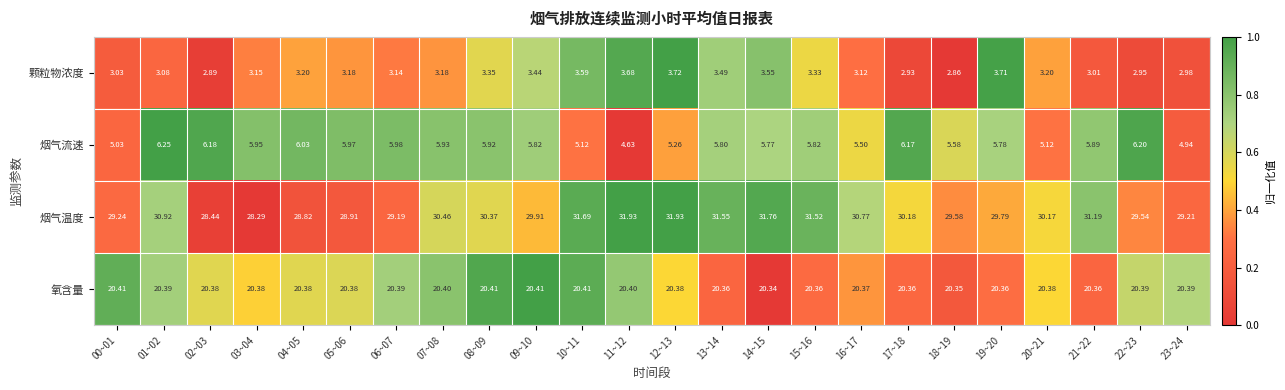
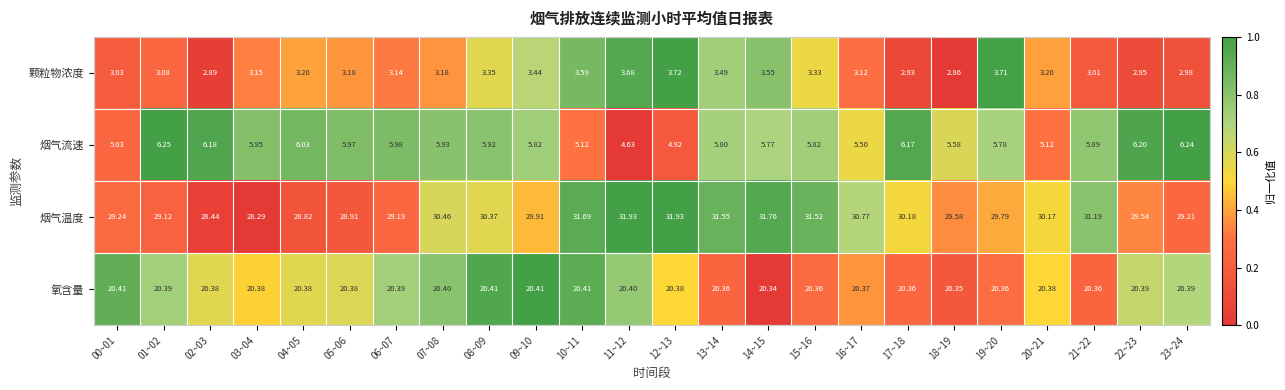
  {
    "颗粒物浓度": {
      "00~01": 3.03,
      "01~02": 3.08,
      "02~03": 2.89,
      "03~04": 3.15,
      "04~05": 3.20,
      "05~06": 3.18,
      "06~07": 3.14,
      "07~08": 3.18,
      "08~09": 3.35,
      "09~10": 3.44,
      "10~11": 3.59,
      "11~12": 3.68,
      "12~13": 3.72,
      "13~14": 3.49,
      "14~15": 3.55,
      "15~16": 3.33,
      "16~17": 3.12,
      "17~18": 2.93,
      "18~19": 2.86,
      "19~20": 3.71,
      "20~21": 3.20,
      "21~22": 3.01,
      "22~23": 2.95,
      "23~24": 2.98
    },
    "烟气流速": {
      "00~01": 5.03,
      "01~02": 6.25,
      "02~03": 6.18,
      "03~04": 5.95,
      "04~05": 6.03,
      "05~06": 5.97,
      "06~07": 5.98,
      "07~08": 5.93,
      "08~09": 5.92,
      "09~10": 5.82,
      "10~11": 5.12,
      "11~12": 4.63,
-     "12~13": 5.26,
+     "12~13": 4.92,
      "13~14": 5.80,
      "14~15": 5.77,
      "15~16": 5.82,
      "16~17": 5.50,
      "17~18": 6.17,
      "18~19": 5.58,
      "19~20": 5.78,
      "20~21": 5.12,
      "21~22": 5.89,
      "22~23": 6.20,
-     "23~24": 4.94
+     "23~24": 6.24
    },
    "烟气温度": {
      "00~01": 29.24,
-     "01~02": 30.92,
+     "01~02": 29.12,
      "02~03": 28.44,
      "03~04": 28.29,
      "04~05": 28.82,
      "05~06": 28.91,
      "06~07": 29.19,
      "07~08": 30.46,
      "08~09": 30.37,
      "09~10": 29.91,
      "10~11": 31.69,
      "11~12": 31.93,
      "12~13": 31.93,
      "13~14": 31.55,
      "14~15": 31.76,
      "15~16": 31.52,
      "16~17": 30.77,
      "17~18": 30.18,
      "18~19": 29.58,
      "19~20": 29.79,
      "20~21": 30.17,
      "21~22": 31.19,
      "22~23": 29.54,
      "23~24": 29.21
    },
    "氧含量": {
      "00~01": 20.41,
      "01~02": 20.39,
      "02~03": 20.38,
      "03~04": 20.38,
      "04~05": 20.38,
      "05~06": 20.38,
      "06~07": 20.39,
      "07~08": 20.40,
      "08~09": 20.41,
      "09~10": 20.41,
      "10~11": 20.41,
      "11~12": 20.40,
      "12~13": 20.38,
      "13~14": 20.36,
      "14~15": 20.34,
      "15~16": 20.36,
      "16~17": 20.37,
      "17~18": 20.36,
      "18~19": 20.35,
      "19~20": 20.36,
      "20~21": 20.38,
      "21~22": 20.36,
      "22~23": 20.39,
      "23~24": 20.39
    }
  }
